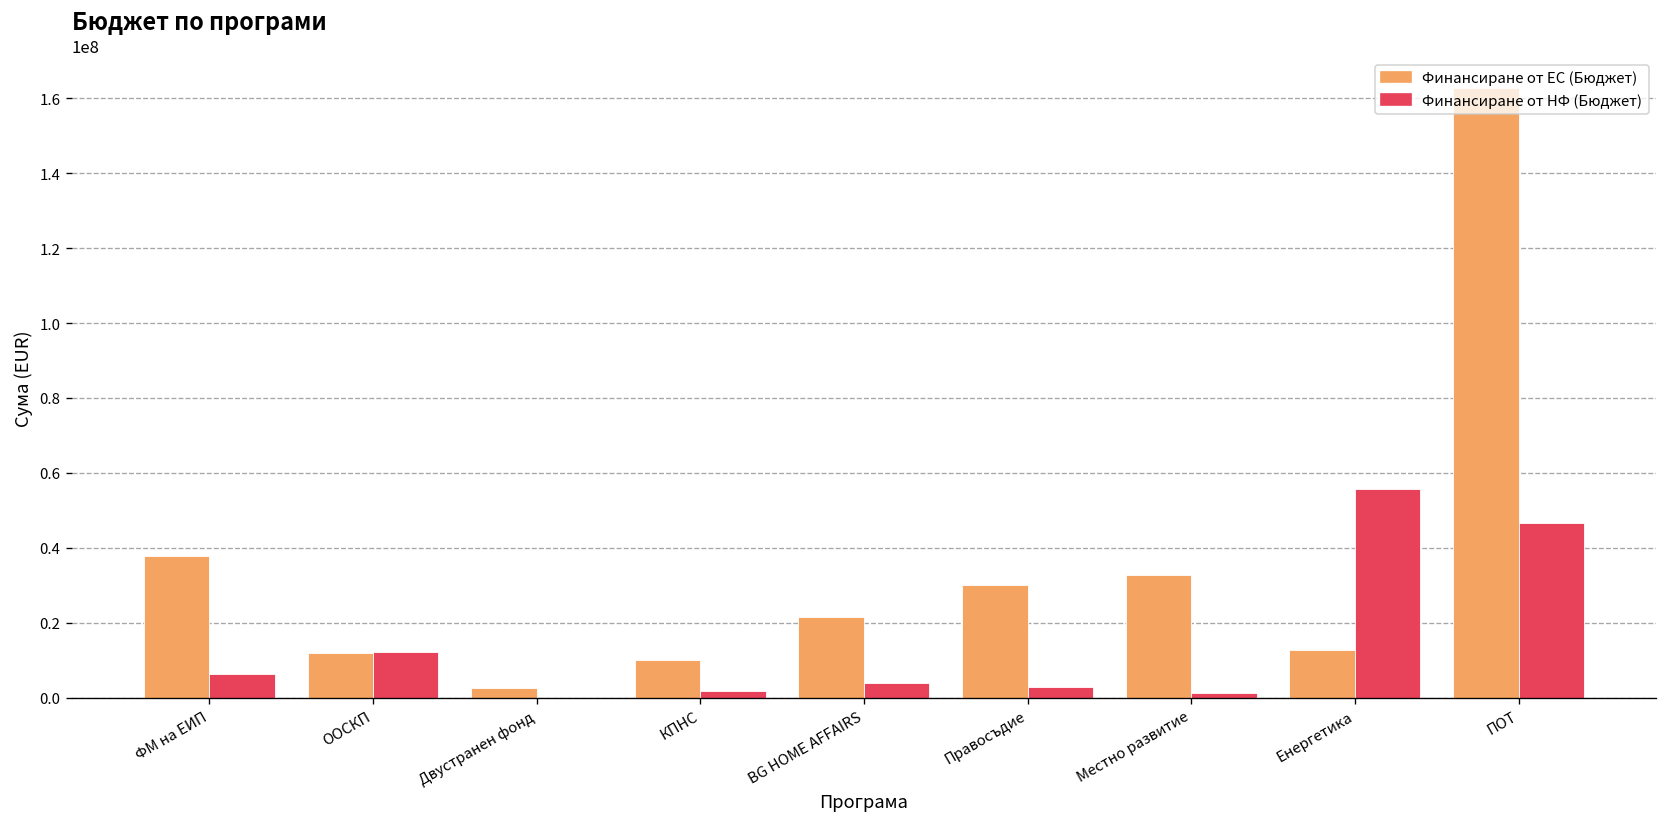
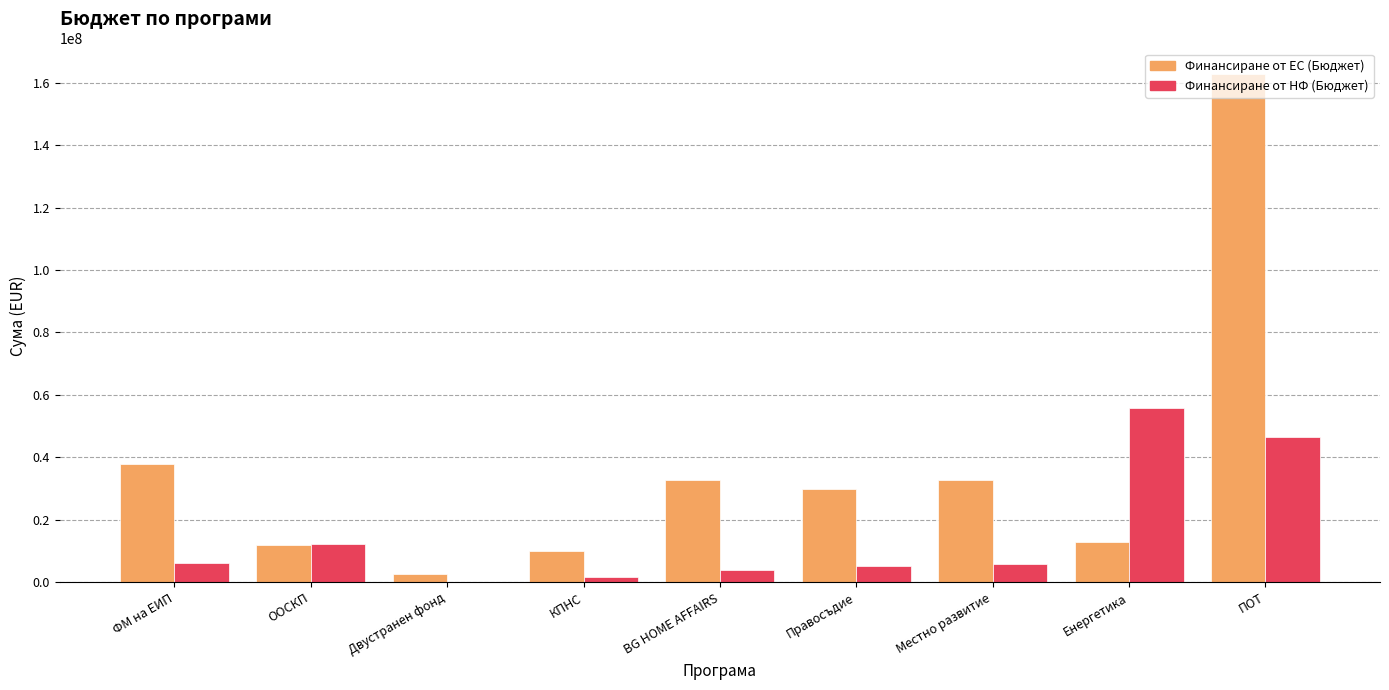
  {
    "Финансиране от ЕС (Бюджет)": {
      "ФМ на ЕИП": 38000000,
      "ООСКП": 12000000,
      "Двустранен фонд": 3000000,
      "КПНС": 10000000,
-     "BG HOME AFFAIRS": 21000000,
+     "BG HOME AFFAIRS": 33000000,
      "Правосъдие": 30000000,
      "Местно развитие": 33000000,
      "Енергетика": 13000000
    },
    "Финансиране от НФ (Бюджет)": {
      "ФМ на ЕИП": 6000000,
      "ООСКП": 12000000,
      "Двустранен фонд": 0,
      "КПНС": 2000000,
      "BG HOME AFFAIRS": 4000000,
-     "Правосъдие": 3000000,
-     "Местно развитие": 1000000,
+     "Правосъдие": 5000000,
+     "Местно развитие": 6000000,
      "Енергетика": 56000000,
      "ПОТ": 47000000
    }
  }
